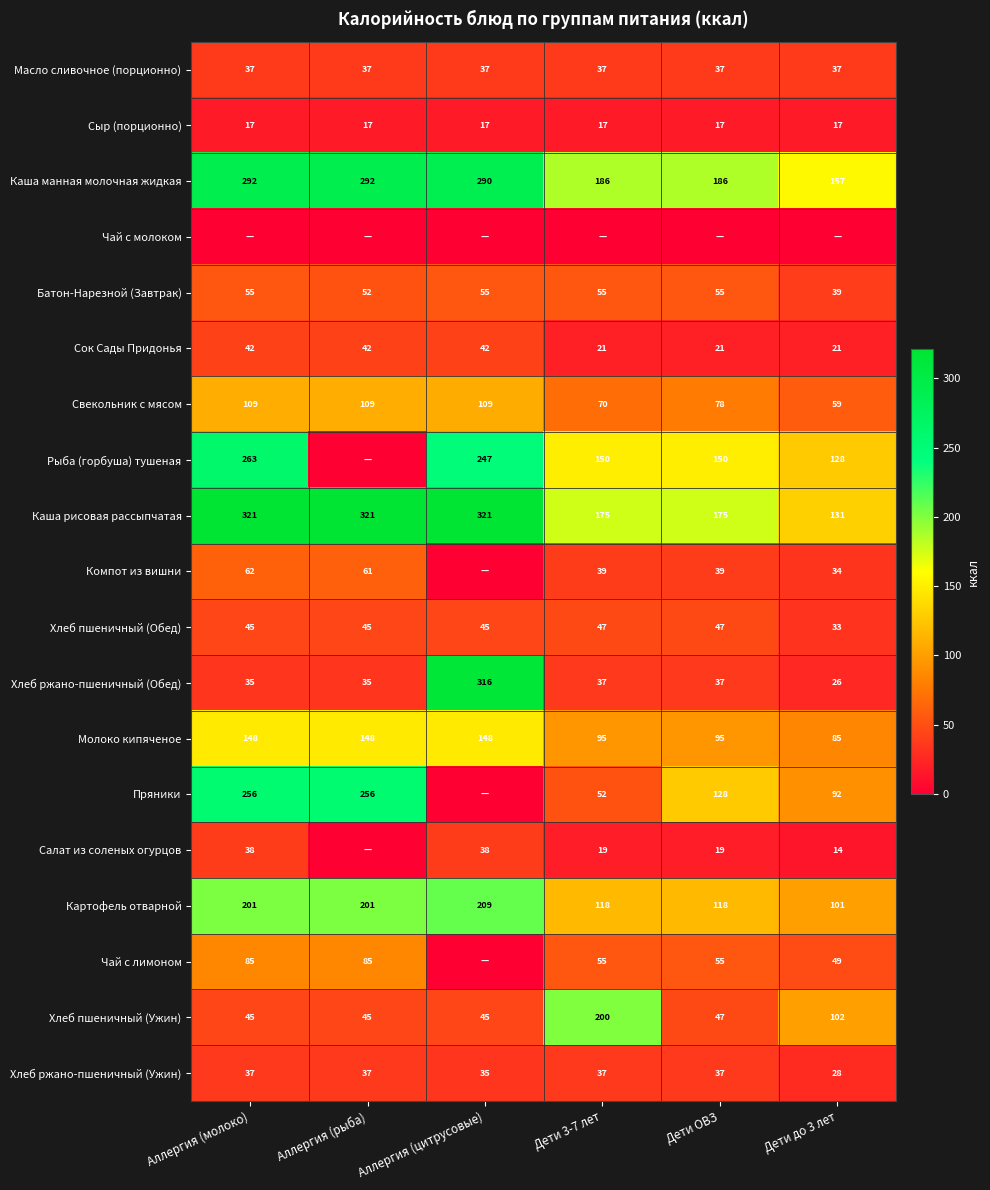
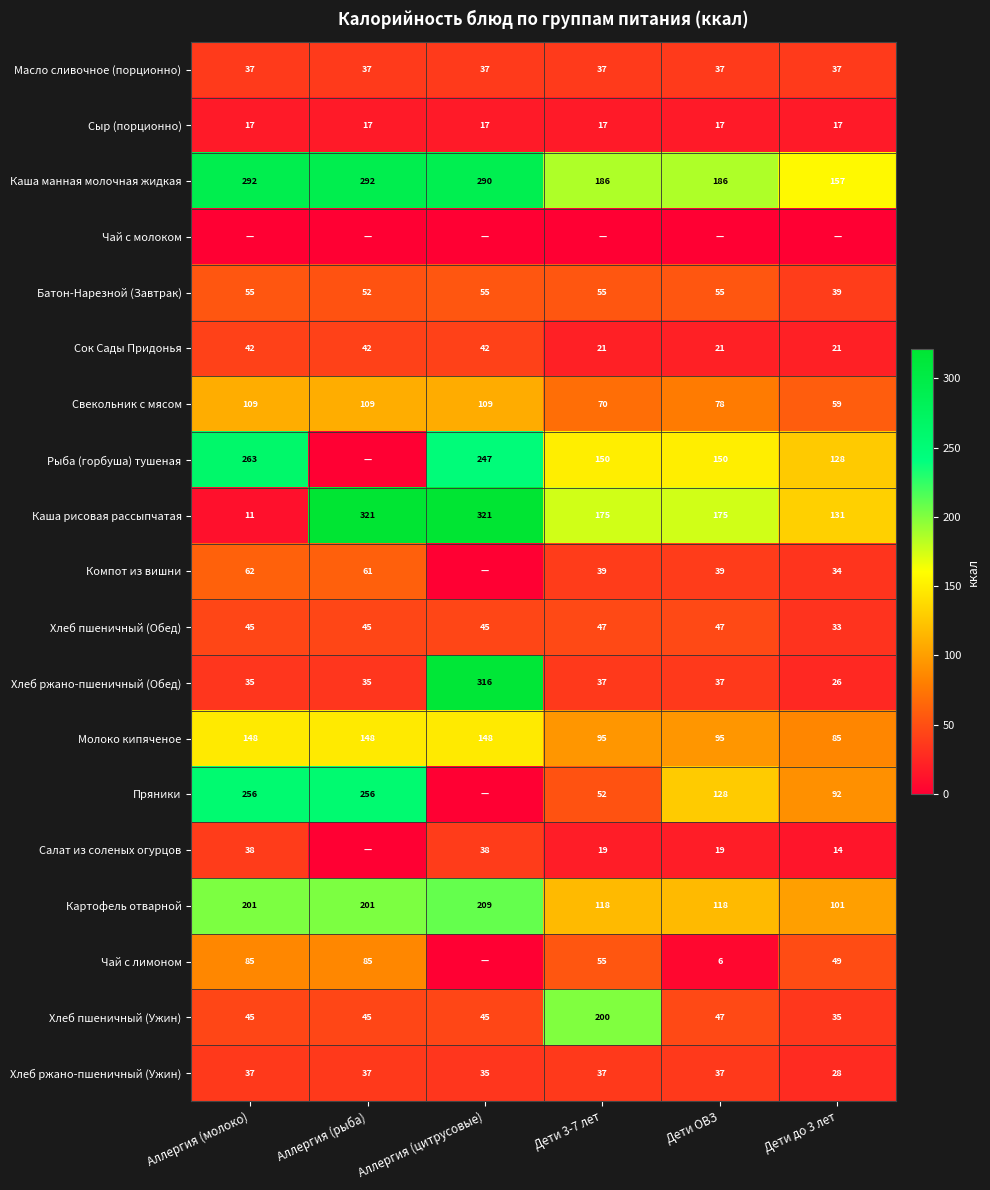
  {
    "Масло сливочное (порционно)": {
      "Аллергия (молоко)": 37,
      "Аллергия (рыба)": 37,
      "Аллергия (цитрусовые)": 37,
      "Дети 3-7 лет": 37,
      "Дети ОВЗ": 37,
      "Дети до 3 лет": 37
    },
    "Сыр (порционно)": {
      "Аллергия (молоко)": 17,
      "Аллергия (рыба)": 17,
      "Аллергия (цитрусовые)": 17,
      "Дети 3-7 лет": 17,
      "Дети ОВЗ": 17,
      "Дети до 3 лет": 17
    },
    "Каша манная молочная жидкая": {
      "Аллергия (молоко)": 292,
      "Аллергия (рыба)": 292,
      "Аллергия (цитрусовые)": 290,
      "Дети 3-7 лет": 186,
      "Дети ОВЗ": 186,
      "Дети до 3 лет": 157
    },
    "Батон-Нарезной (Завтрак)": {
      "Аллергия (молоко)": 55,
      "Аллергия (рыба)": 52,
      "Аллергия (цитрусовые)": 55,
      "Дети 3-7 лет": 55,
      "Дети ОВЗ": 55,
      "Дети до 3 лет": 39
    },
    "Сок Сады Придонья": {
      "Аллергия (молоко)": 42,
      "Аллергия (рыба)": 42,
      "Аллергия (цитрусовые)": 42,
      "Дети 3-7 лет": 21,
      "Дети ОВЗ": 21,
      "Дети до 3 лет": 21
    },
    "Свекольник с мясом": {
      "Аллергия (молоко)": 109,
      "Аллергия (рыба)": 109,
      "Аллергия (цитрусовые)": 109,
      "Дети 3-7 лет": 70,
      "Дети ОВЗ": 78,
      "Дети до 3 лет": 59
    },
    "Рыба (горбуша) тушеная": {
      "Аллергия (молоко)": 263,
      "Аллергия (цитрусовые)": 247,
      "Дети 3-7 лет": 150,
      "Дети ОВЗ": 150,
      "Дети до 3 лет": 128
    },
    "Каша рисовая рассыпчатая": {
-     "Аллергия (молоко)": 321,
+     "Аллергия (молоко)": 11,
      "Аллергия (рыба)": 321,
      "Аллергия (цитрусовые)": 321,
      "Дети 3-7 лет": 175,
      "Дети ОВЗ": 175,
      "Дети до 3 лет": 131
    },
    "Компот из вишни": {
      "Аллергия (молоко)": 62,
      "Аллергия (рыба)": 61,
      "Дети 3-7 лет": 39,
      "Дети ОВЗ": 39,
      "Дети до 3 лет": 34
    },
    "Хлеб пшеничный (Обед)": {
      "Аллергия (молоко)": 45,
      "Аллергия (рыба)": 45,
      "Аллергия (цитрусовые)": 45,
      "Дети 3-7 лет": 47,
      "Дети ОВЗ": 47,
      "Дети до 3 лет": 33
    },
    "Хлеб ржано-пшеничный (Обед)": {
      "Аллергия (молоко)": 35,
      "Аллергия (рыба)": 35,
      "Аллергия (цитрусовые)": 316,
      "Дети 3-7 лет": 37,
      "Дети ОВЗ": 37,
      "Дети до 3 лет": 26
    },
    "Молоко кипяченое": {
      "Аллергия (молоко)": 148,
      "Аллергия (рыба)": 148,
      "Аллергия (цитрусовые)": 148,
      "Дети 3-7 лет": 95,
      "Дети ОВЗ": 95,
      "Дети до 3 лет": 85
    },
    "Пряники": {
      "Аллергия (молоко)": 256,
      "Аллергия (рыба)": 256,
      "Дети 3-7 лет": 52,
      "Дети ОВЗ": 128,
      "Дети до 3 лет": 92
    },
    "Салат из соленых огурцов": {
      "Аллергия (молоко)": 38,
      "Аллергия (цитрусовые)": 38,
      "Дети 3-7 лет": 19,
      "Дети ОВЗ": 19,
      "Дети до 3 лет": 14
    },
    "Картофель отварной": {
      "Аллергия (молоко)": 201,
      "Аллергия (рыба)": 201,
      "Аллергия (цитрусовые)": 209,
      "Дети 3-7 лет": 118,
      "Дети ОВЗ": 118,
      "Дети до 3 лет": 101
    },
    "Чай с лимоном": {
      "Аллергия (молоко)": 85,
      "Аллергия (рыба)": 85,
      "Дети 3-7 лет": 55,
-     "Дети ОВЗ": 55,
+     "Дети ОВЗ": 6,
      "Дети до 3 лет": 49
    },
    "Хлеб пшеничный (Ужин)": {
      "Аллергия (молоко)": 45,
      "Аллергия (рыба)": 45,
      "Аллергия (цитрусовые)": 45,
      "Дети 3-7 лет": 200,
      "Дети ОВЗ": 47,
-     "Дети до 3 лет": 102
+     "Дети до 3 лет": 35
    },
    "Хлеб ржано-пшеничный (Ужин)": {
      "Аллергия (молоко)": 37,
      "Аллергия (рыба)": 37,
      "Аллергия (цитрусовые)": 35,
      "Дети 3-7 лет": 37,
      "Дети ОВЗ": 37,
      "Дети до 3 лет": 28
    }
  }
